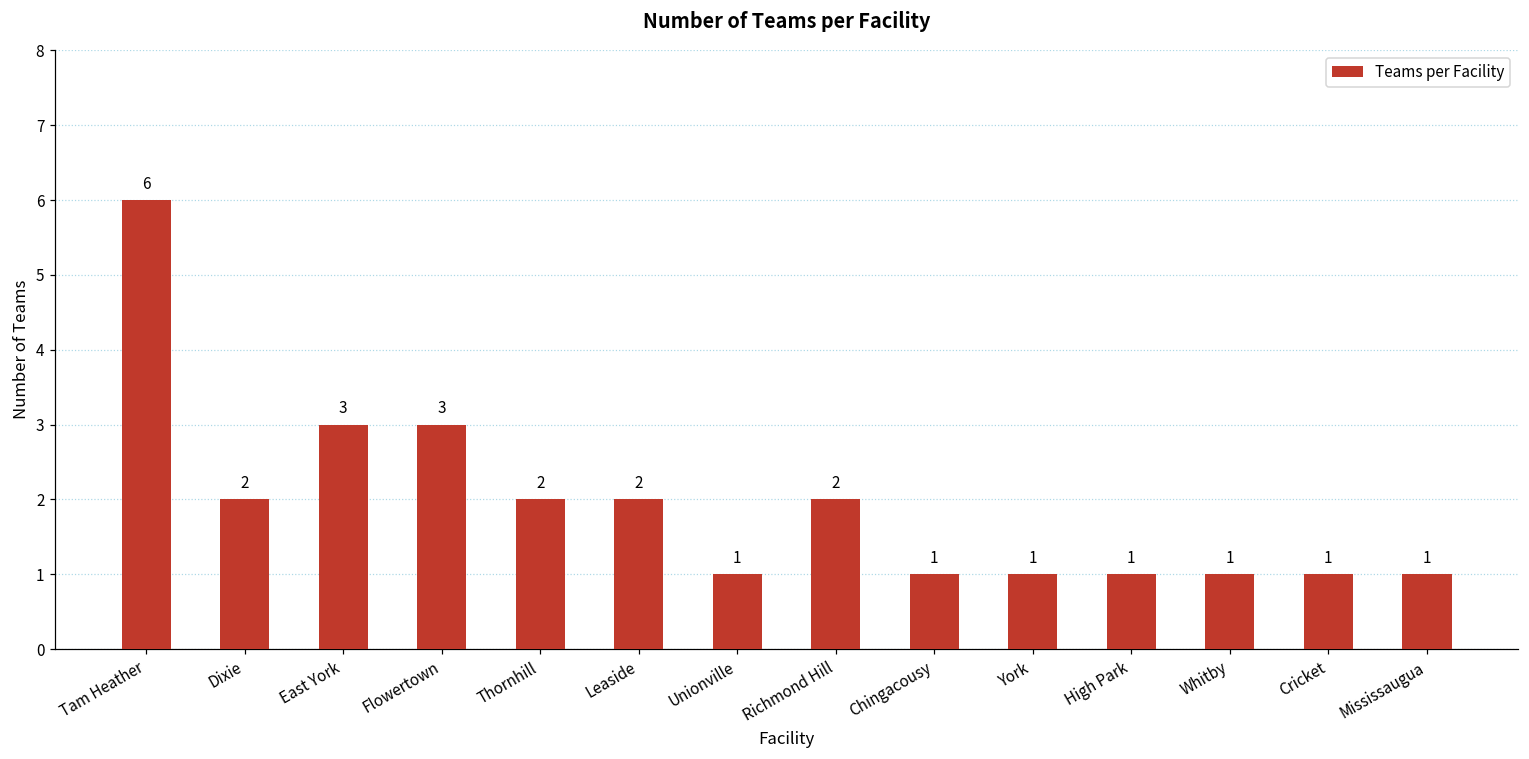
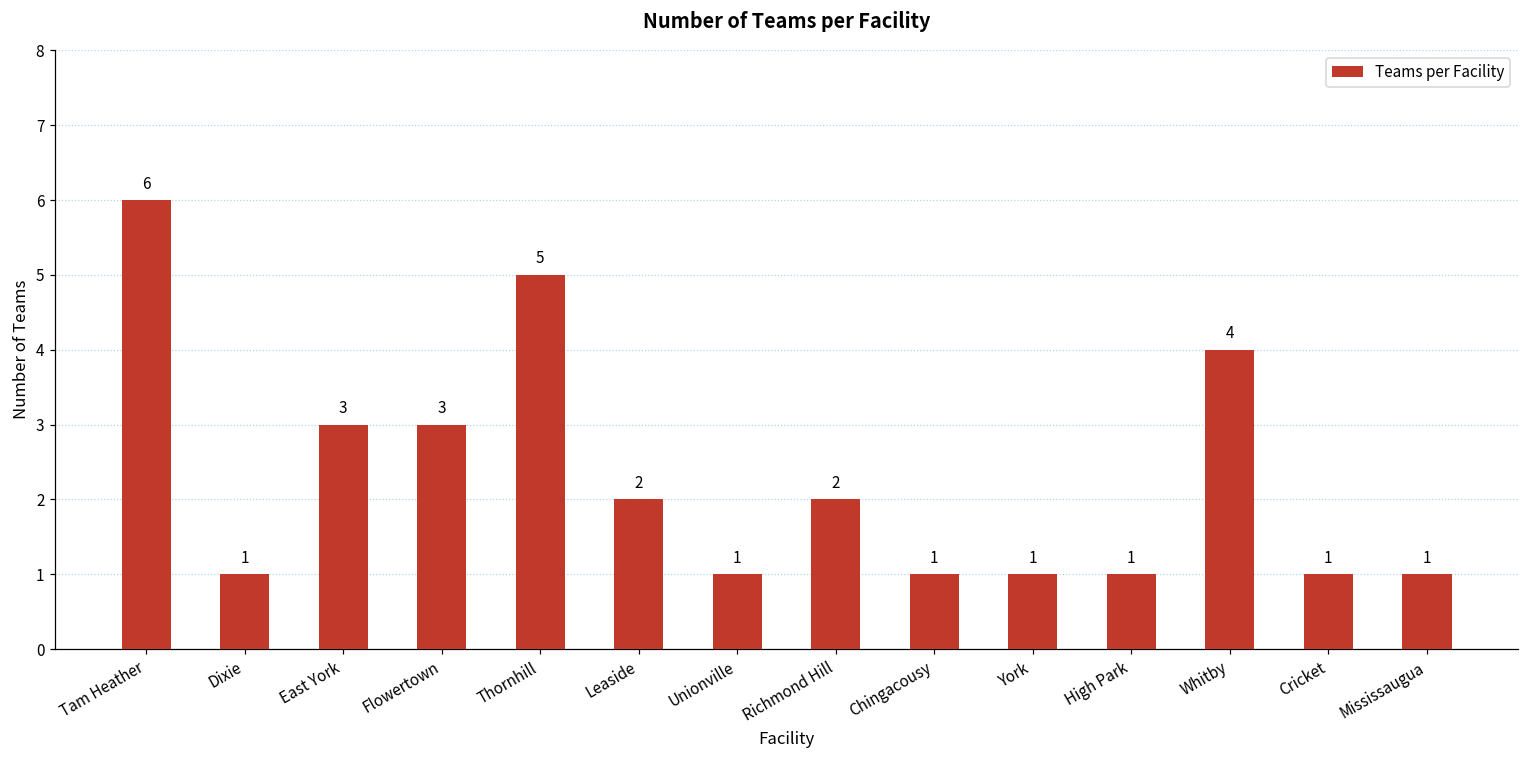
  {
    "Tam Heather": 6,
-   "Dixie": 2,
+   "Dixie": 1,
    "East York": 3,
    "Flowertown": 3,
-   "Thornhill": 2,
+   "Thornhill": 5,
    "Leaside": 2,
    "Unionville": 1,
    "Richmond Hill": 2,
    "Chingacousy": 1,
    "York": 1,
    "High Park": 1,
-   "Whitby": 1,
+   "Whitby": 4,
    "Cricket": 1,
    "Mississaugua": 1
  }
